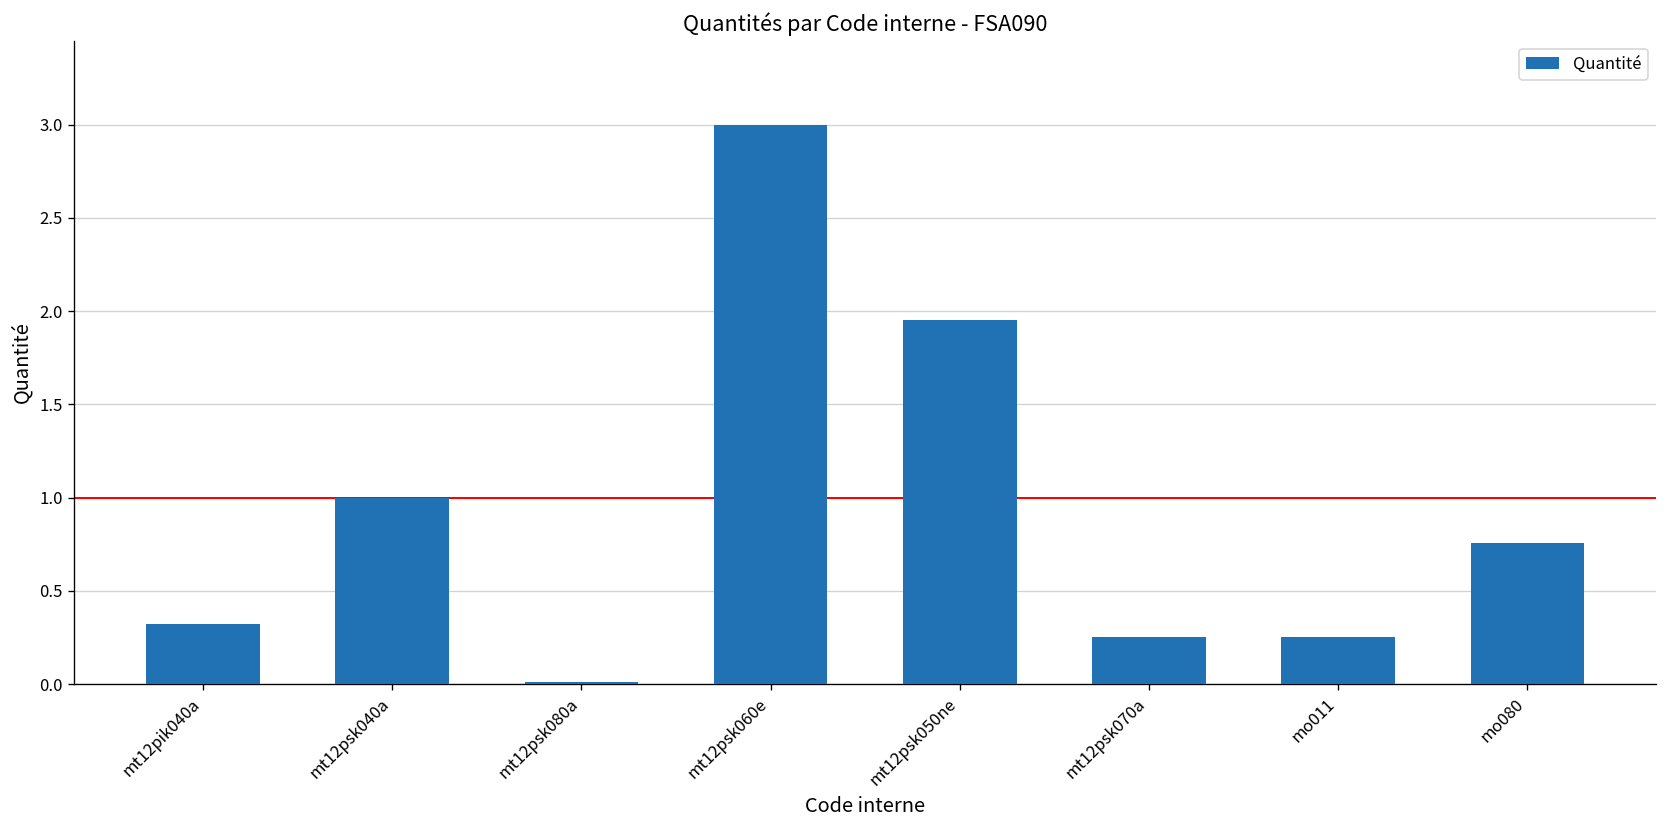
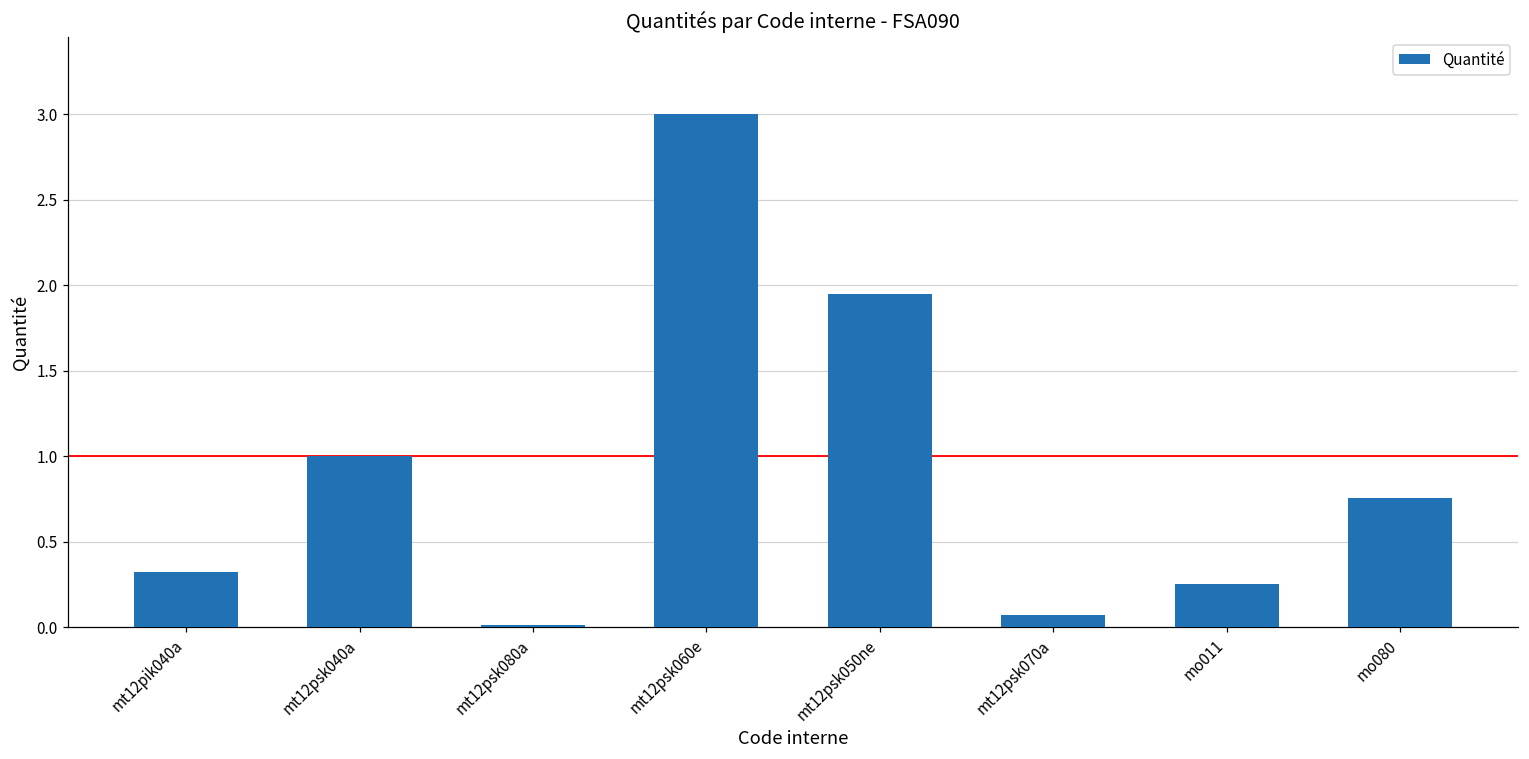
  {
    "mt12pik040a": 0.32,
    "mt12psk040a": 1.00,
    "mt12psk060e": 3.00,
    "mt12psk050ne": 1.95,
-   "mt12psk070a": 0.25,
+   "mt12psk070a": 0.07,
    "mo011": 0.25,
    "mo080": 0.75
  }
